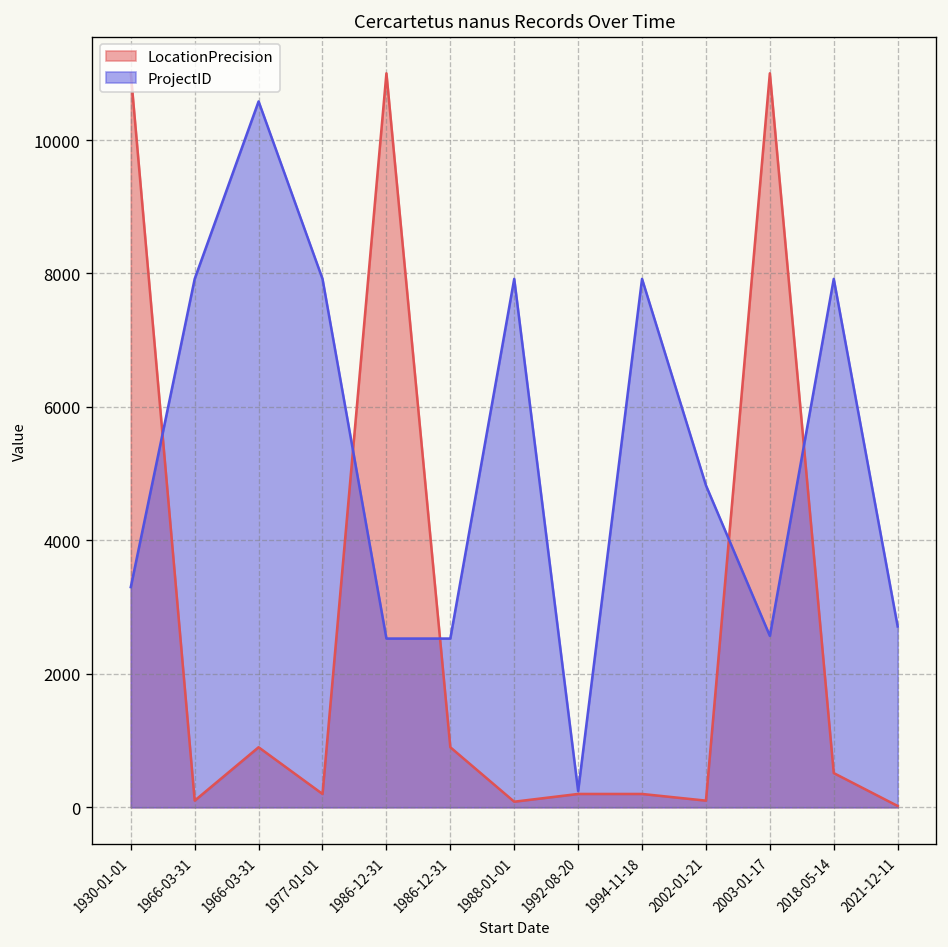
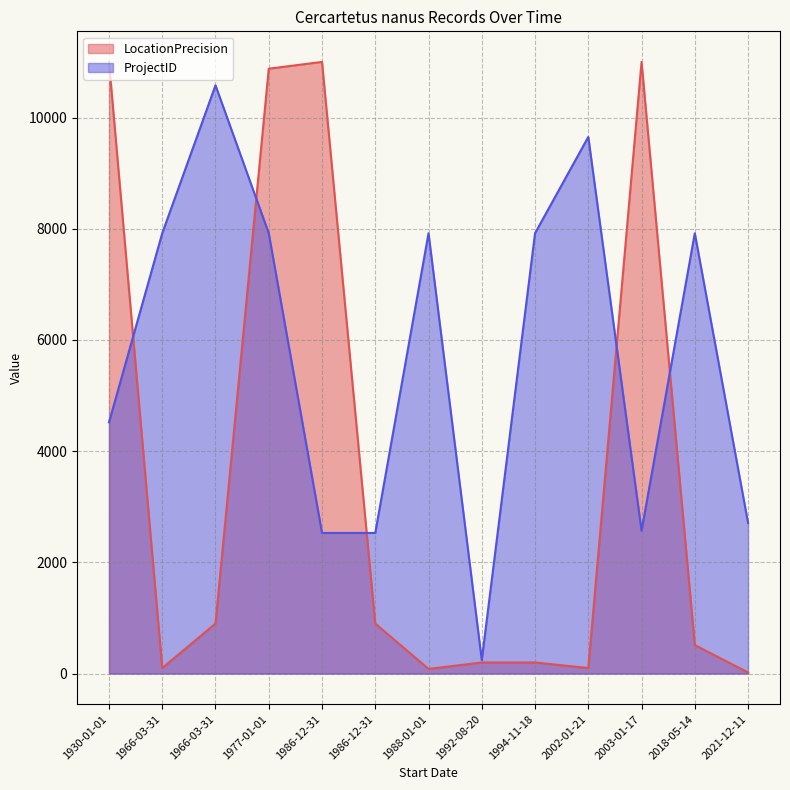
  {
    "LocationPrecision": {
-     "1977-01-01": 200,
+     "1977-01-01": 10900,
      "1988-01-01": 100,
      "1994-11-18": 200,
      "2002-01-21": 100,
      "2003-01-17": 11000,
      "2018-05-14": 500,
      "2021-12-11": 0
    },
    "ProjectID": {
-     "1930-01-01": 3300,
+     "1930-01-01": 4500,
      "1977-01-01": 7900,
      "1988-01-01": 7900,
      "1994-11-18": 7900,
-     "2002-01-21": 4800,
+     "2002-01-21": 9700,
      "2003-01-17": 2600,
      "2018-05-14": 7900,
      "2021-12-11": 2700
    }
  }
